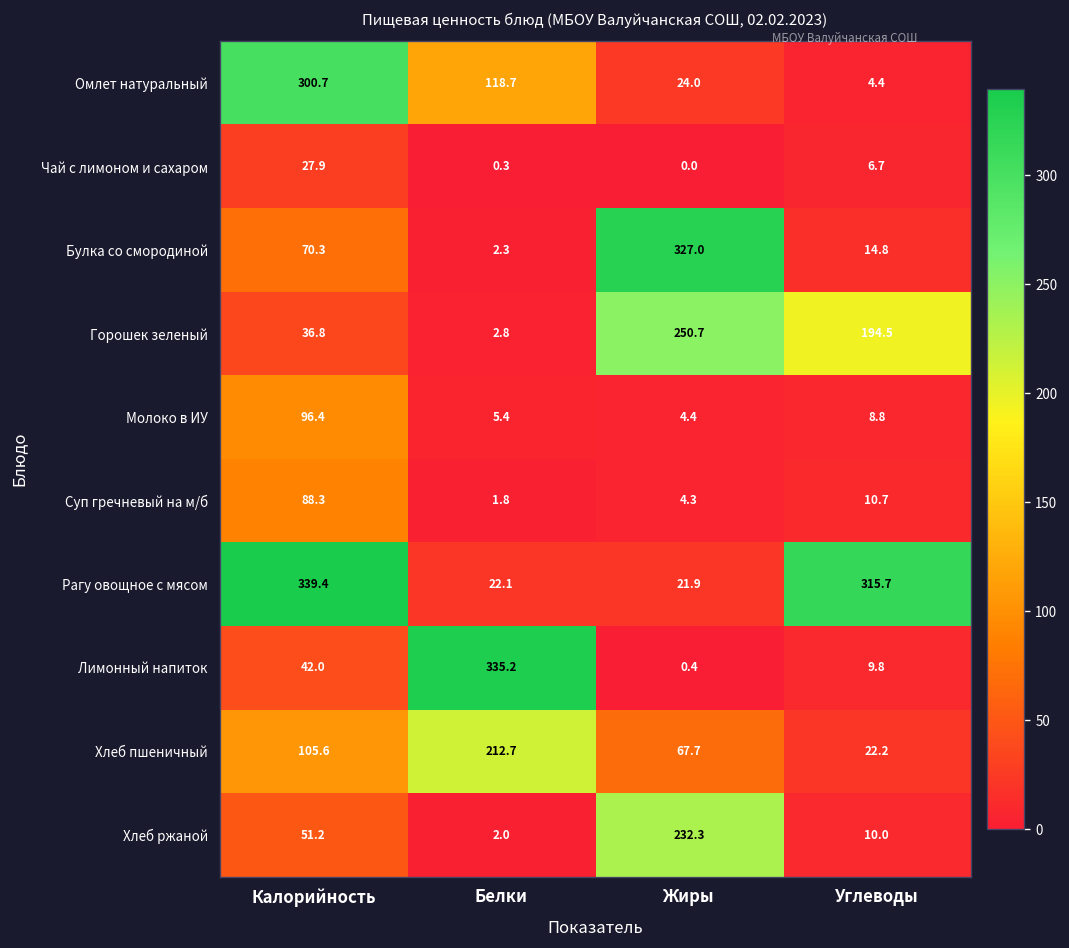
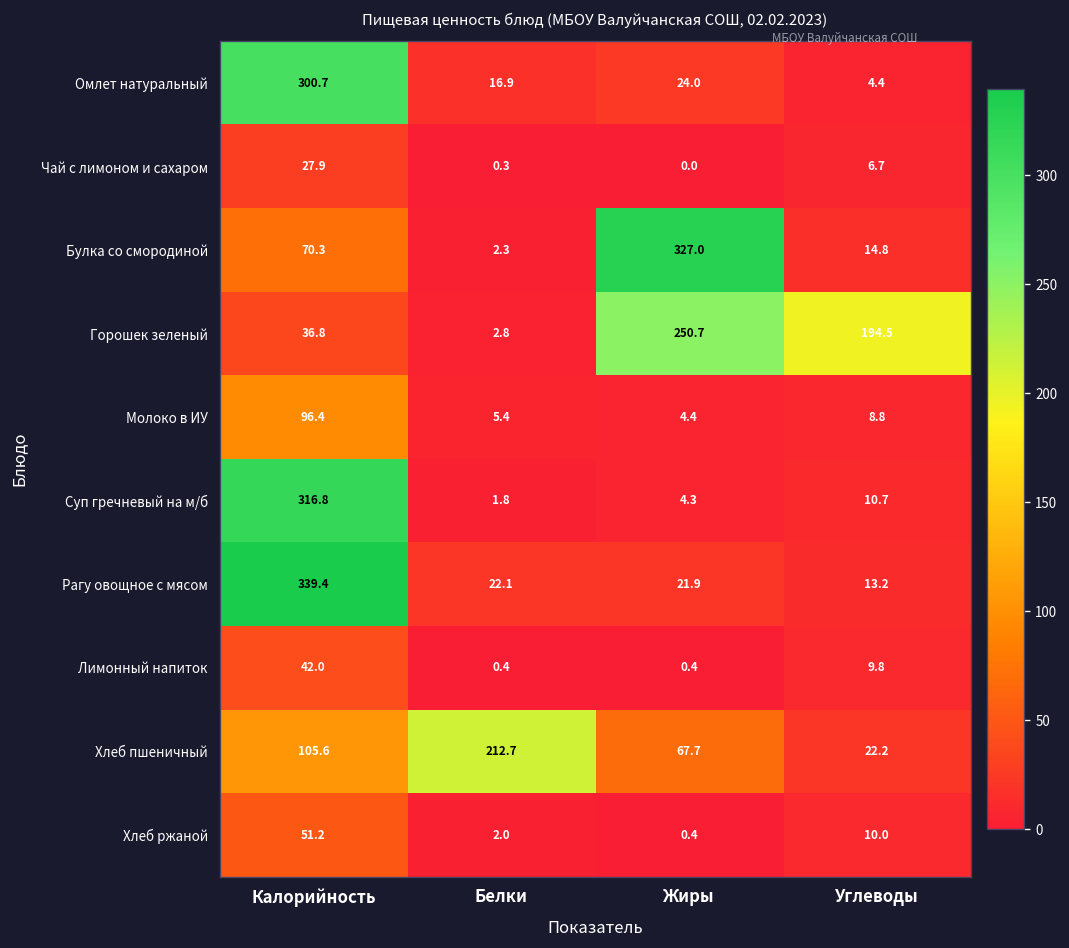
  {
    "Омлет натуральный": {
      "Калорийность": 300.7,
-     "Белки": 118.7,
+     "Белки": 16.9,
      "Жиры": 24.0,
      "Углеводы": 4.4
    },
    "Чай с лимоном и сахаром": {
      "Калорийность": 27.9,
      "Белки": 0.3,
      "Жиры": 0.0,
      "Углеводы": 6.7
    },
    "Булка со смородиной": {
      "Калорийность": 70.3,
      "Белки": 2.3,
      "Жиры": 327.0,
      "Углеводы": 14.8
    },
    "Горошек зеленый": {
      "Калорийность": 36.8,
      "Белки": 2.8,
      "Жиры": 250.7,
      "Углеводы": 194.5
    },
    "Молоко в ИУ": {
      "Калорийность": 96.4,
      "Белки": 5.4,
      "Жиры": 4.4,
      "Углеводы": 8.8
    },
    "Суп гречневый на м/б": {
-     "Калорийность": 88.3,
+     "Калорийность": 316.8,
      "Белки": 1.8,
      "Жиры": 4.3,
      "Углеводы": 10.7
    },
    "Рагу овощное с мясом": {
      "Калорийность": 339.4,
      "Белки": 22.1,
      "Жиры": 21.9,
-     "Углеводы": 315.7
+     "Углеводы": 13.2
    },
    "Лимонный напиток": {
      "Калорийность": 42.0,
-     "Белки": 335.2,
+     "Белки": 0.4,
      "Жиры": 0.4,
      "Углеводы": 9.8
    },
    "Хлеб пшеничный": {
      "Калорийность": 105.6,
      "Белки": 212.7,
      "Жиры": 67.7,
      "Углеводы": 22.2
    },
    "Хлеб ржаной": {
      "Калорийность": 51.2,
      "Белки": 2.0,
-     "Жиры": 232.3,
+     "Жиры": 0.4,
      "Углеводы": 10.0
    }
  }
